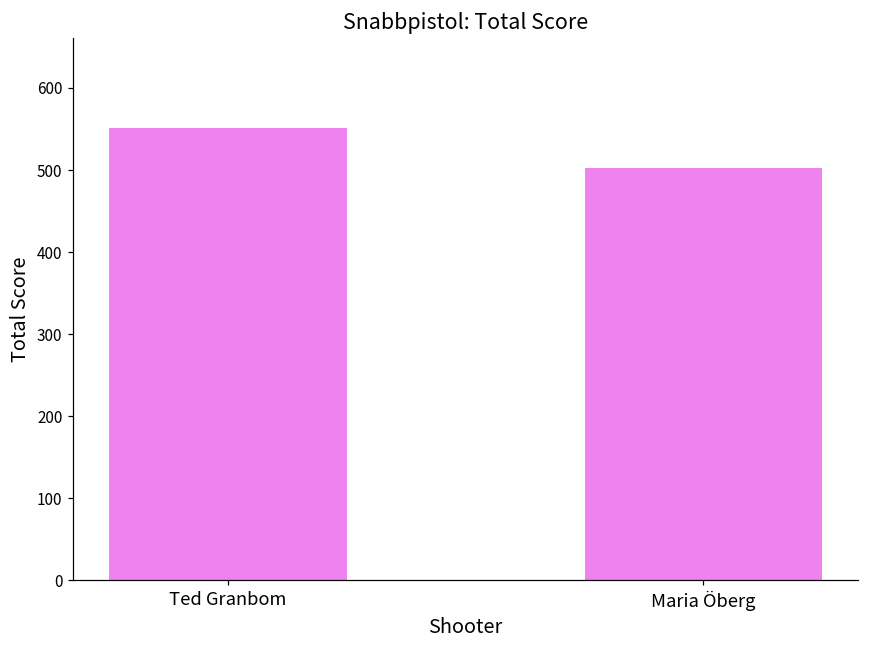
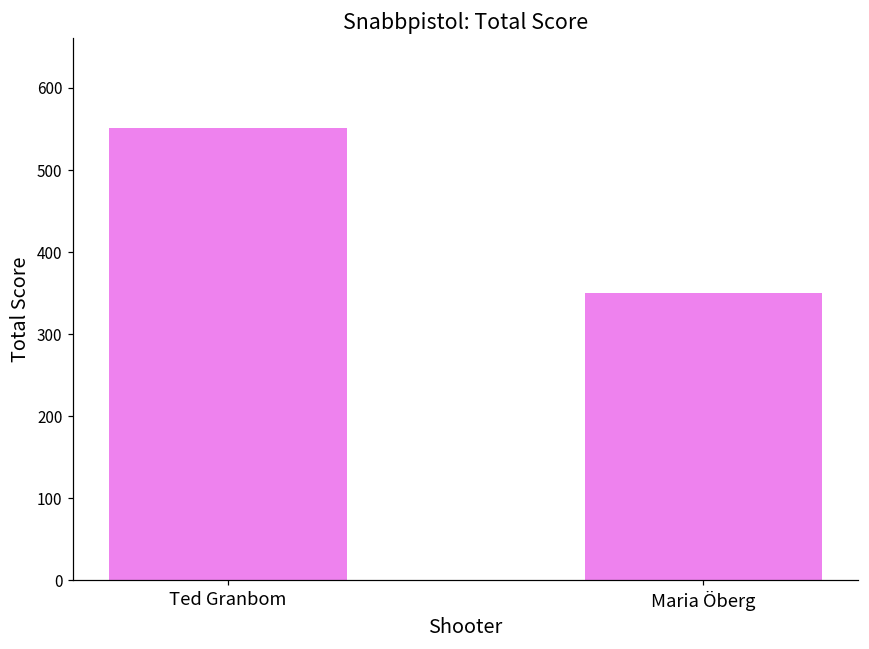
  {
    "Ted Granbom": 550,
-   "Maria Öberg": 500
+   "Maria Öberg": 350
  }
